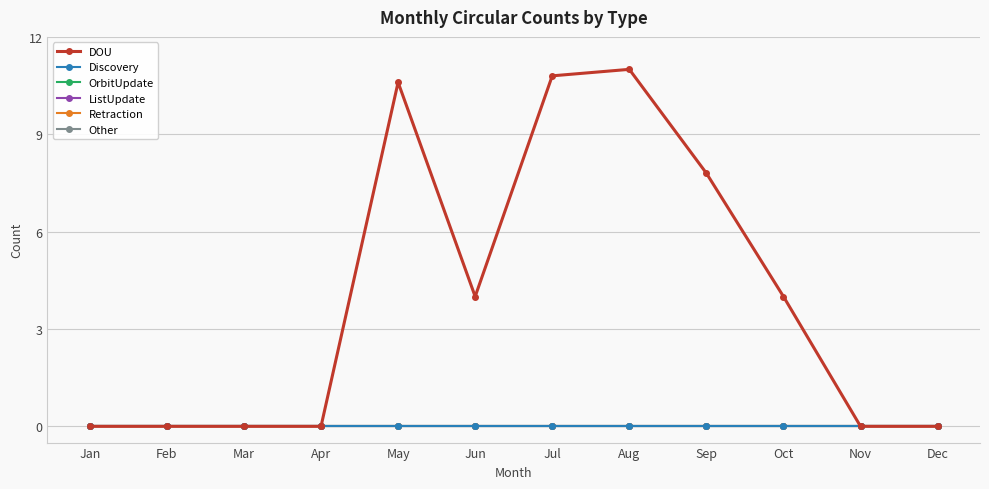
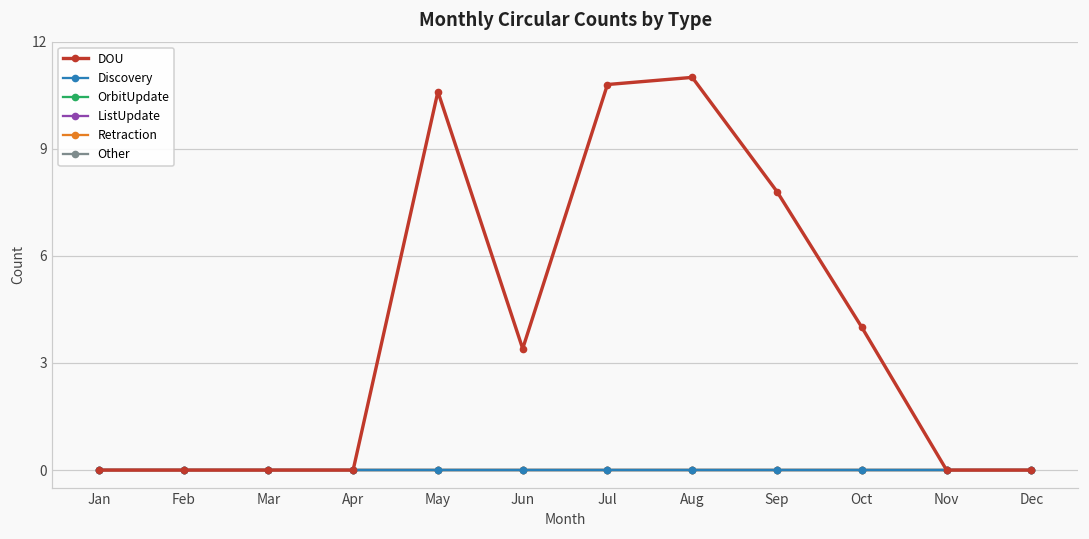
  {
    "DOU": {
      "May": 10.6,
-     "Jun": 4.0,
+     "Jun": 3.4,
      "Jul": 10.8,
      "Aug": 11.0,
      "Sep": 7.8,
      "Oct": 4.0
    },
    "Other": {
      "May": 0.0,
      "Jun": 0.0,
      "Jul": 0.0,
      "Aug": 0.0,
      "Sep": 0.0,
      "Oct": 0.0
    }
  }
